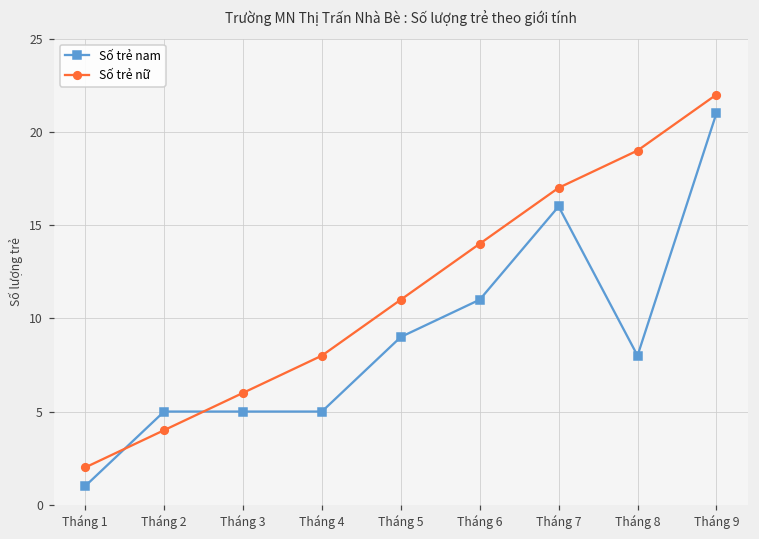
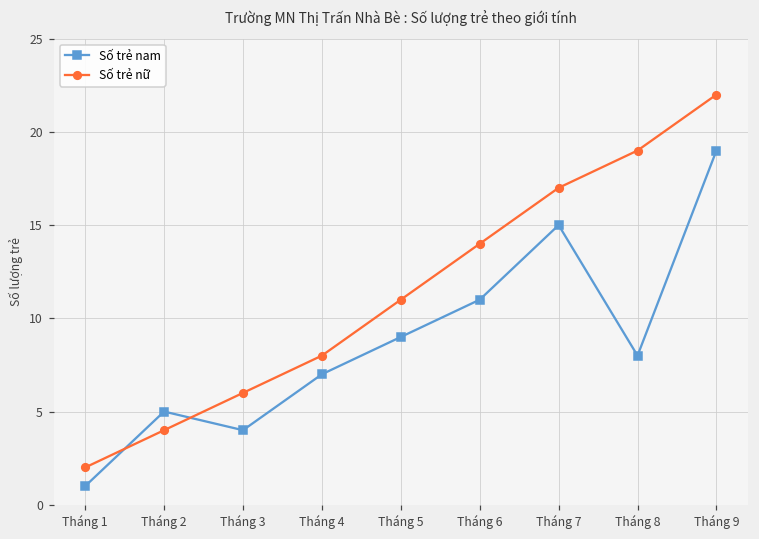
  {
    "Số trẻ nam": {
      "Tháng 1": 1,
      "Tháng 2": 5,
-     "Tháng 3": 5,
-     "Tháng 4": 5,
+     "Tháng 3": 4,
+     "Tháng 4": 7,
      "Tháng 5": 9,
      "Tháng 6": 11,
-     "Tháng 7": 16,
+     "Tháng 7": 15,
      "Tháng 8": 8,
-     "Tháng 9": 21
+     "Tháng 9": 19
    },
    "Số trẻ nữ": {
      "Tháng 1": 2,
      "Tháng 2": 4,
      "Tháng 3": 6,
      "Tháng 4": 8,
      "Tháng 5": 11,
      "Tháng 6": 14,
      "Tháng 7": 17,
      "Tháng 8": 19,
      "Tháng 9": 22
    }
  }
